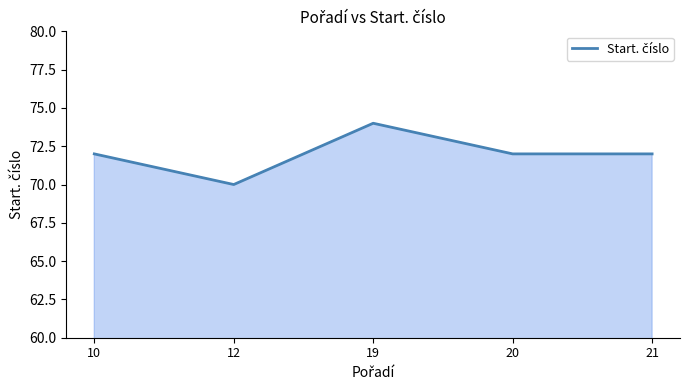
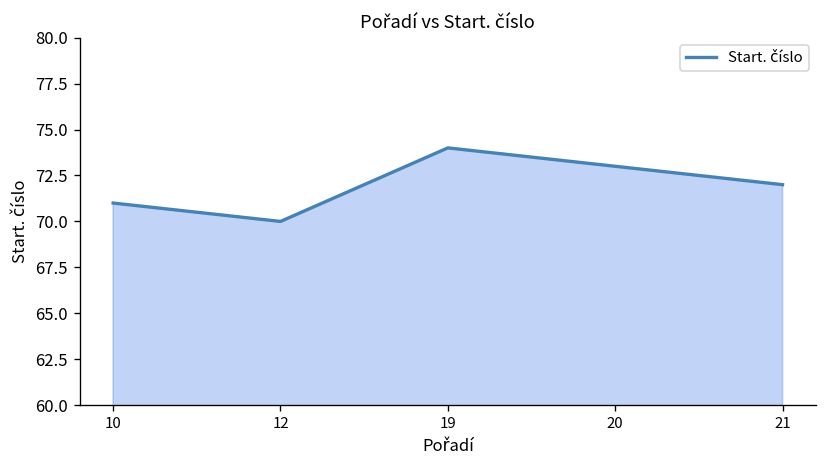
  {
-   "10": 72,
+   "10": 71,
    "12": 70,
    "19": 74,
-   "20": 72,
+   "20": 73,
    "21": 72
  }
